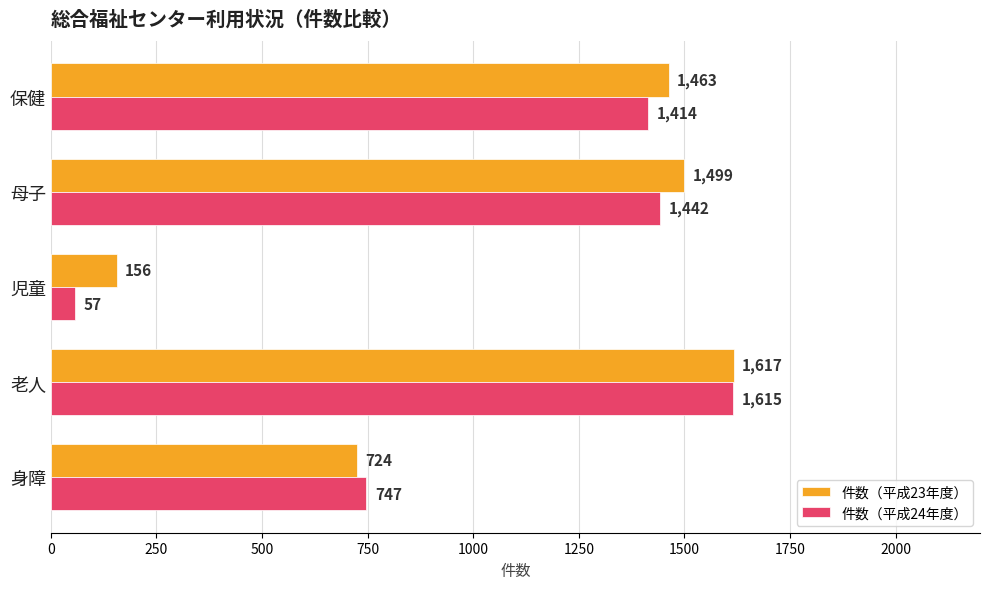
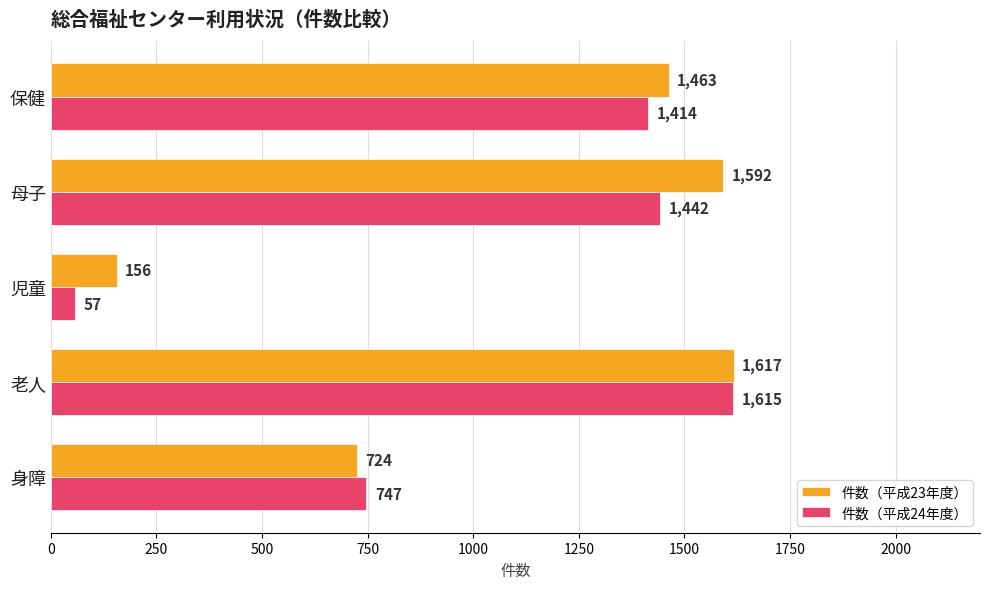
  {
    "件数（平成23年度）": {
      "保健": "1,463",
-     "母子": "1,499",
+     "母子": "1,592",
      "児童": "156",
      "老人": "1,617",
      "身障": "724"
    },
    "件数（平成24年度）": {
      "保健": "1,414",
      "母子": "1,442",
      "児童": "57",
      "老人": "1,615",
      "身障": "747"
    }
  }
